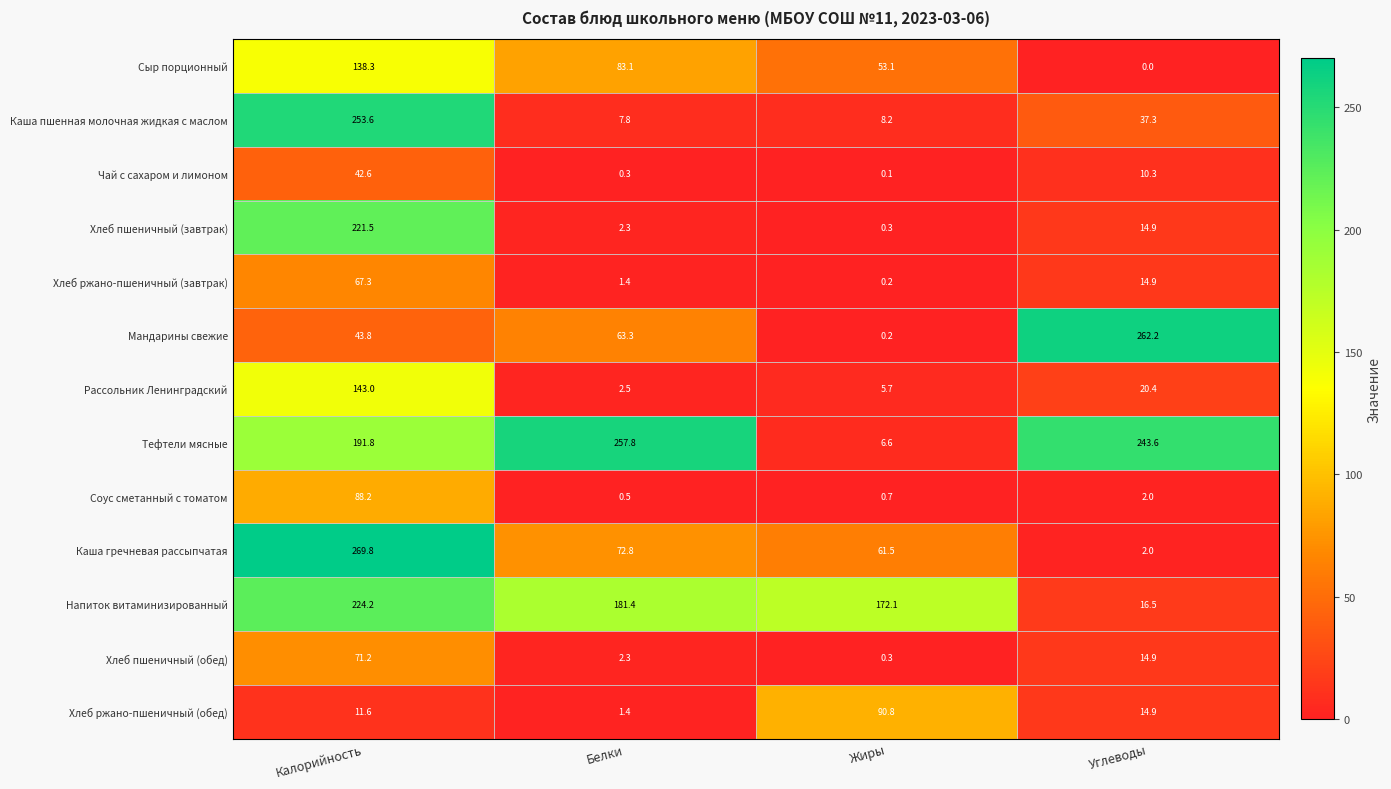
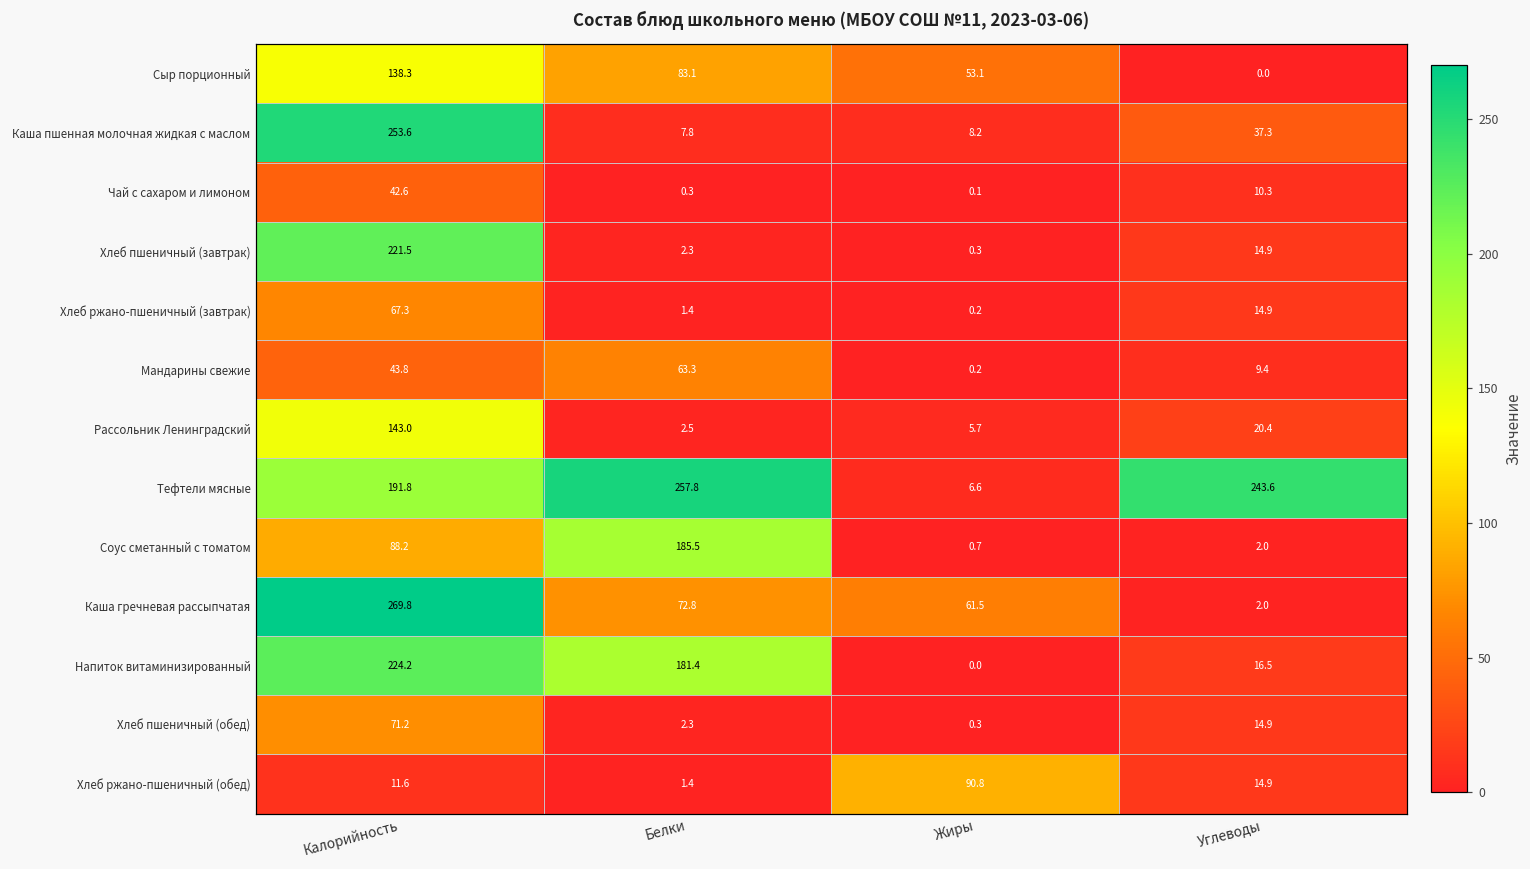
  {
    "Сыр порционный": {
      "Калорийность": 138.3,
      "Белки": 83.1,
      "Жиры": 53.1,
      "Углеводы": 0.0
    },
    "Каша пшенная молочная жидкая с маслом": {
      "Калорийность": 253.6,
      "Белки": 7.8,
      "Жиры": 8.2,
      "Углеводы": 37.3
    },
    "Чай с сахаром и лимоном": {
      "Калорийность": 42.6,
      "Белки": 0.3,
      "Жиры": 0.1,
      "Углеводы": 10.3
    },
    "Хлеб пшеничный (завтрак)": {
      "Калорийность": 221.5,
      "Белки": 2.3,
      "Жиры": 0.3,
      "Углеводы": 14.9
    },
    "Хлеб ржано-пшеничный (завтрак)": {
      "Калорийность": 67.3,
      "Белки": 1.4,
      "Жиры": 0.2,
      "Углеводы": 14.9
    },
    "Мандарины свежие": {
      "Калорийность": 43.8,
      "Белки": 63.3,
      "Жиры": 0.2,
-     "Углеводы": 262.2
+     "Углеводы": 9.4
    },
    "Рассольник Ленинградский": {
      "Калорийность": 143.0,
      "Белки": 2.5,
      "Жиры": 5.7,
      "Углеводы": 20.4
    },
    "Тефтели мясные": {
      "Калорийность": 191.8,
      "Белки": 257.8,
      "Жиры": 6.6,
      "Углеводы": 243.6
    },
    "Соус сметанный с томатом": {
      "Калорийность": 88.2,
-     "Белки": 0.5,
+     "Белки": 185.5,
      "Жиры": 0.7,
      "Углеводы": 2.0
    },
    "Каша гречневая рассыпчатая": {
      "Калорийность": 269.8,
      "Белки": 72.8,
      "Жиры": 61.5,
      "Углеводы": 2.0
    },
    "Напиток витаминизированный": {
      "Калорийность": 224.2,
      "Белки": 181.4,
-     "Жиры": 172.1,
+     "Жиры": 0.0,
      "Углеводы": 16.5
    },
    "Хлеб пшеничный (обед)": {
      "Калорийность": 71.2,
      "Белки": 2.3,
      "Жиры": 0.3,
      "Углеводы": 14.9
    },
    "Хлеб ржано-пшеничный (обед)": {
      "Калорийность": 11.6,
      "Белки": 1.4,
      "Жиры": 90.8,
      "Углеводы": 14.9
    }
  }
